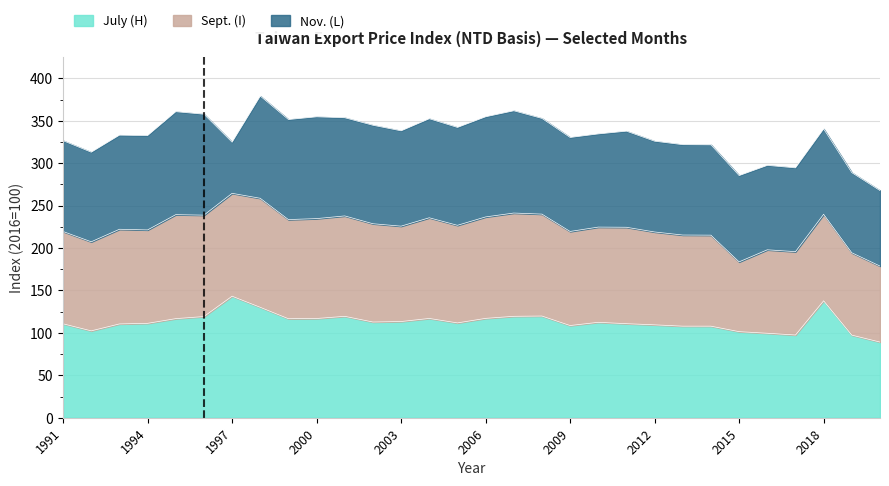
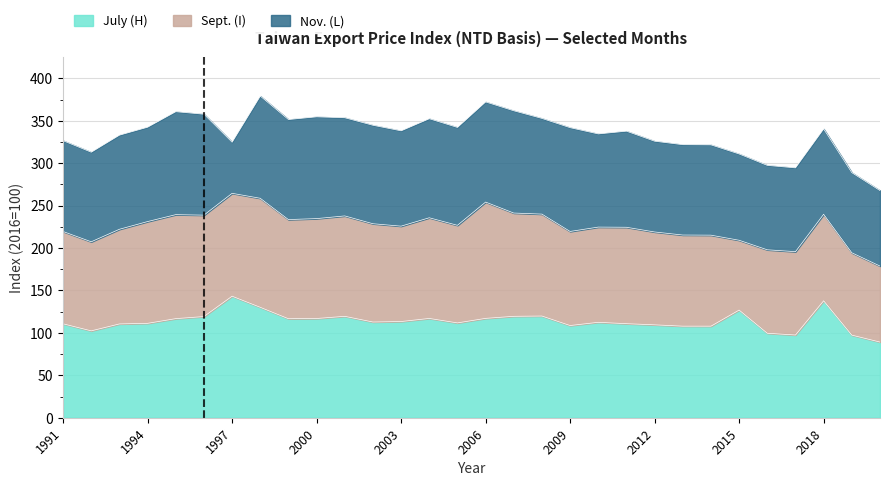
  {
    "July (H)": {
      "1991": 110,
      "1994": 110,
      "1997": 140,
      "2000": 120,
      "2003": 110,
      "2006": 120,
      "2009": 110,
      "2012": 110,
-     "2015": 100,
+     "2015": 130,
      "2018": 140
    },
    "Sept. (I)": {
      "1991": 110,
-     "1994": 110,
+     "1994": 120,
      "1997": 120,
      "2000": 120,
      "2003": 110,
-     "2006": 120,
+     "2006": 140,
      "2009": 110,
      "2012": 110,
      "2015": 80,
      "2018": 100
    },
    "Nov. (L)": {
      "1991": 110,
      "1994": 110,
      "1997": 60,
      "2000": 120,
      "2003": 110,
      "2006": 120,
-     "2009": 110,
+     "2009": 120,
      "2012": 110,
      "2015": 100,
      "2018": 100
    }
  }
